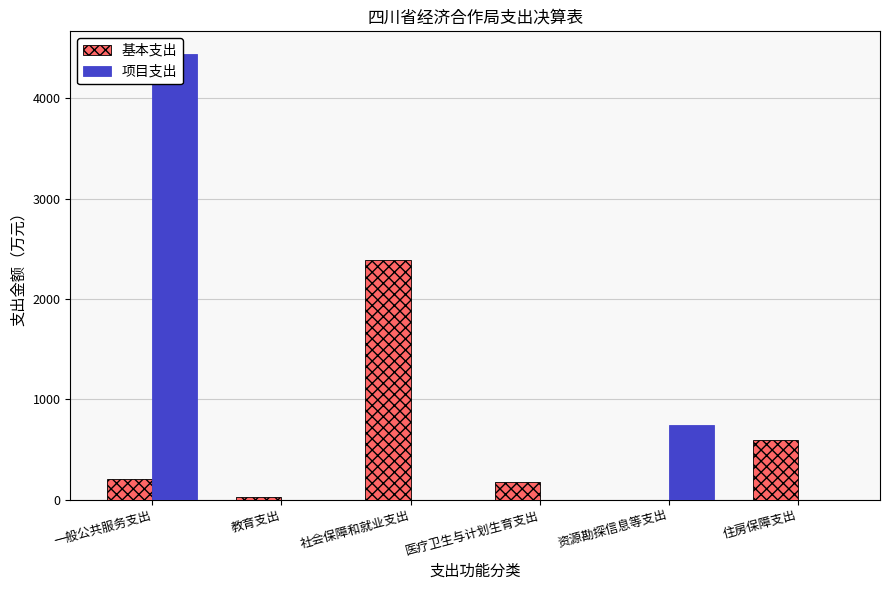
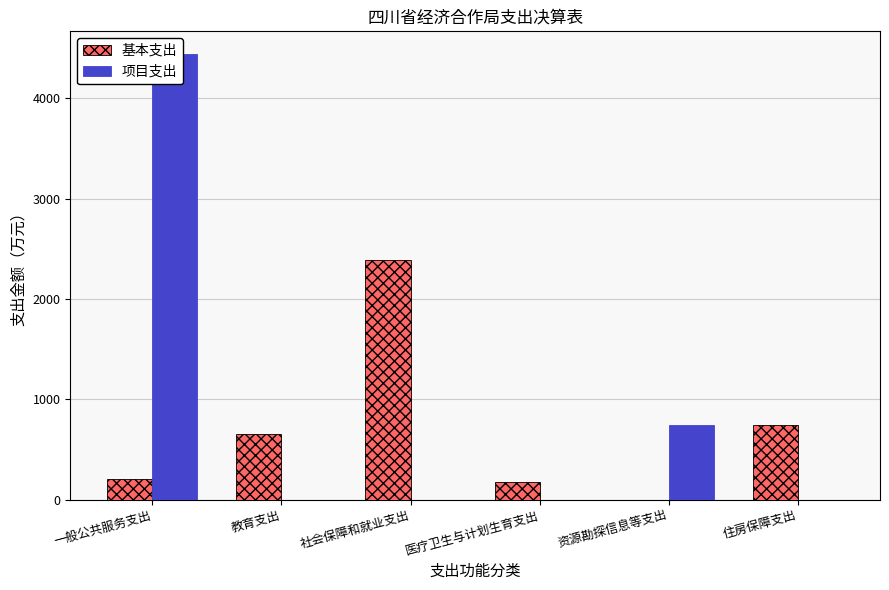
  {
    "基本支出": {
      "一般公共服务支出": 210,
-     "教育支出": 30,
+     "教育支出": 650,
      "社会保障和就业支出": 2390,
      "医疗卫生与计划生育支出": 170,
      "资源勘探信息等支出": 0,
-     "住房保障支出": 590
+     "住房保障支出": 740
    },
    "项目支出": {
      "教育支出": 0,
      "社会保障和就业支出": 0,
      "医疗卫生与计划生育支出": 0,
      "资源勘探信息等支出": 740,
      "住房保障支出": 0
    }
  }
